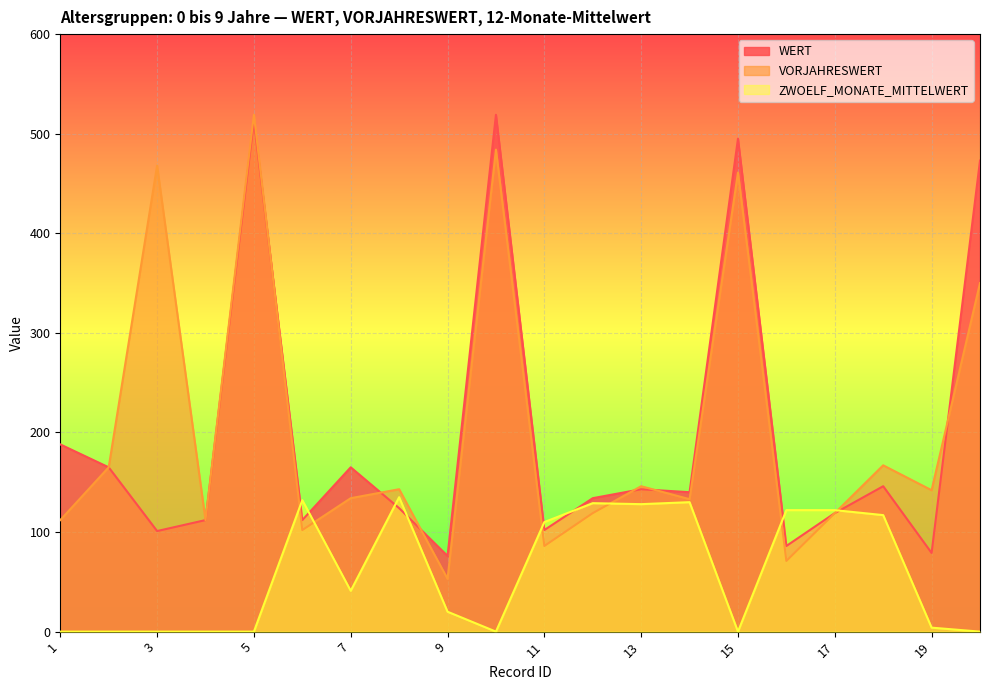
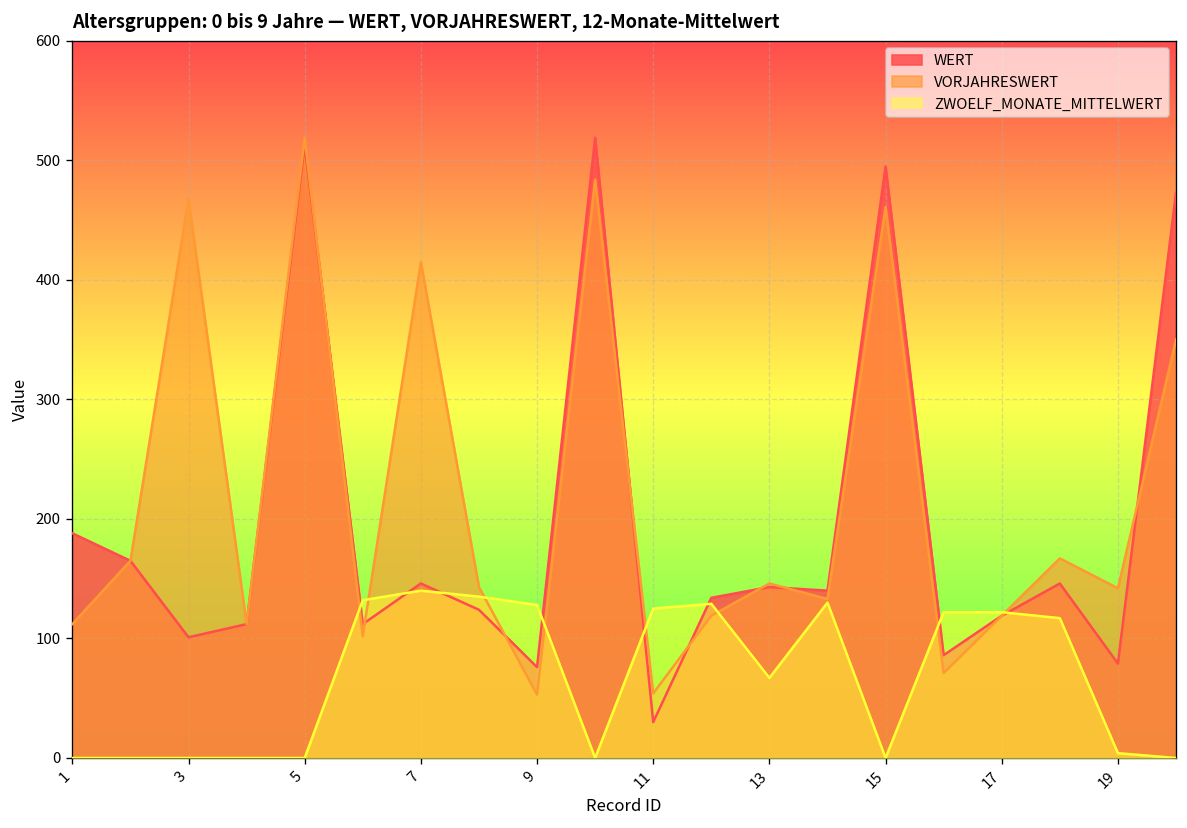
  {
    "WERT": {
      "1": 190,
      "3": 100,
      "5": 510,
-     "7": 170,
+     "7": 150,
      "9": 80,
-     "11": 100,
+     "11": 30,
      "13": 140,
      "15": 500,
      "19": 80
    },
    "VORJAHRESWERT": {
      "1": 110,
      "3": 470,
      "5": 520,
-     "7": 130,
+     "7": 420,
      "9": 50,
-     "11": 90,
+     "11": 50,
      "13": 150,
      "15": 460,
      "19": 140
    },
    "ZWOELF_MONATE_MITTELWERT": {
      "1": 0,
      "3": 0,
      "5": 0,
-     "7": 40,
-     "9": 20,
-     "11": 110,
-     "13": 130,
+     "7": 140,
+     "9": 130,
+     "11": 130,
+     "13": 70,
      "15": 0,
      "17": 120,
      "19": 0
    }
  }
